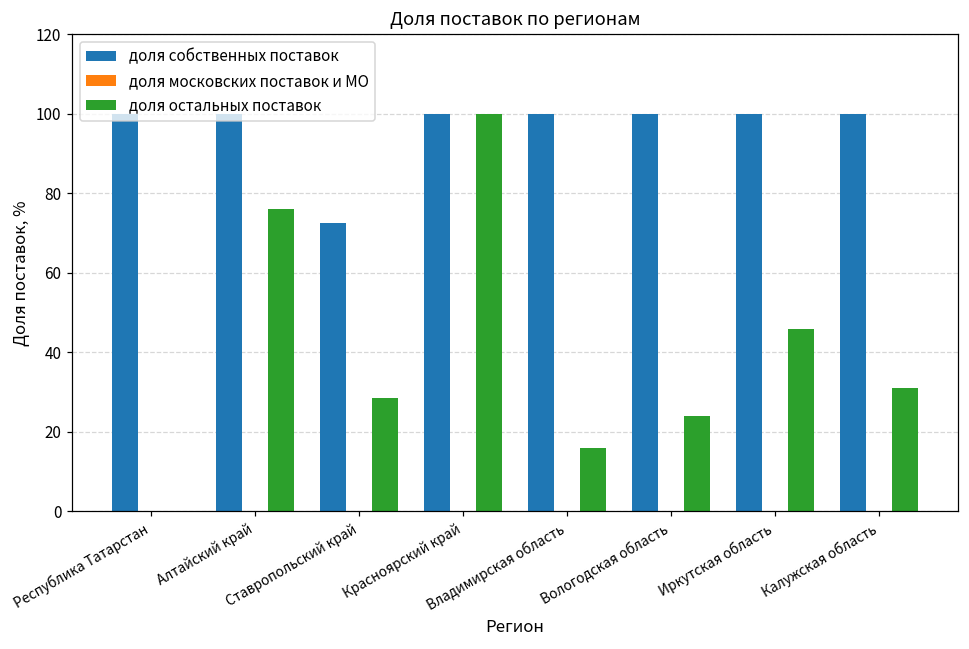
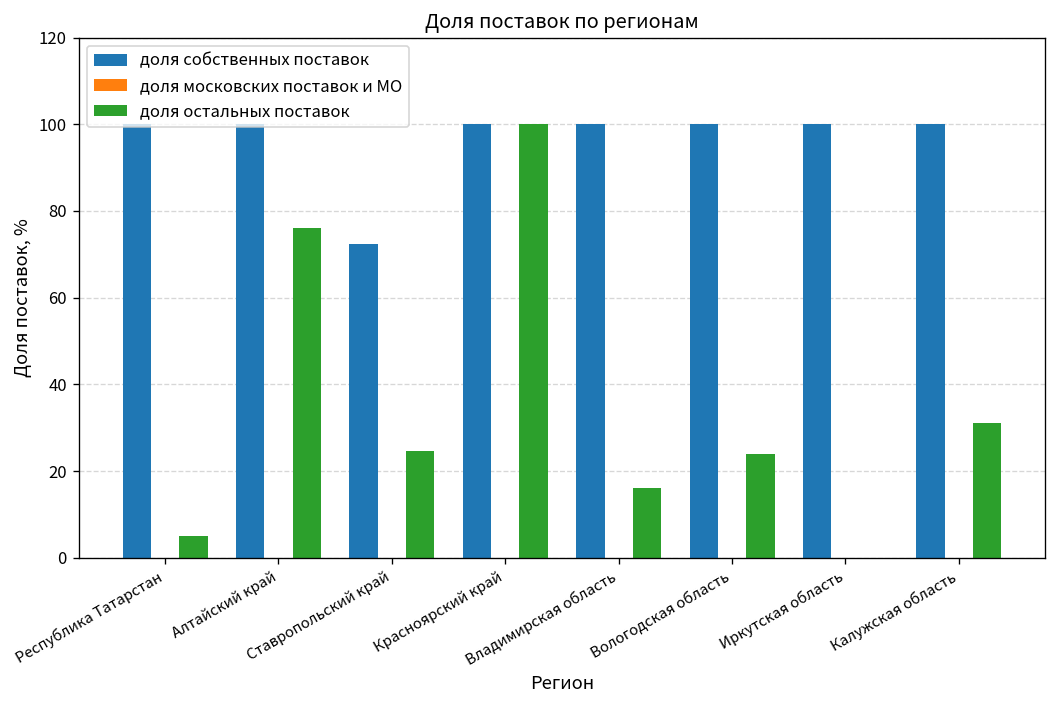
  {
    "доля собственных поставок": {
      "Ставропольский край": 72,
      "Красноярский край": 100,
      "Владимирская область": 100,
      "Вологодская область": 100,
      "Иркутская область": 100,
      "Калужская область": 100
    },
    "доля московских поставок и МО": {
      "Республика Татарстан": 0,
      "Алтайский край": 0,
      "Ставропольский край": 0,
      "Красноярский край": 0,
      "Владимирская область": 0,
      "Вологодская область": 0,
      "Иркутская область": 0,
      "Калужская область": 0
    },
    "доля остальных поставок": {
-     "Республика Татарстан": 0,
+     "Республика Татарстан": 5,
      "Алтайский край": 76,
-     "Ставропольский край": 29,
+     "Ставропольский край": 25,
      "Красноярский край": 100,
      "Владимирская область": 16,
      "Вологодская область": 24,
-     "Иркутская область": 46,
+     "Иркутская область": 0,
      "Калужская область": 31
    }
  }
